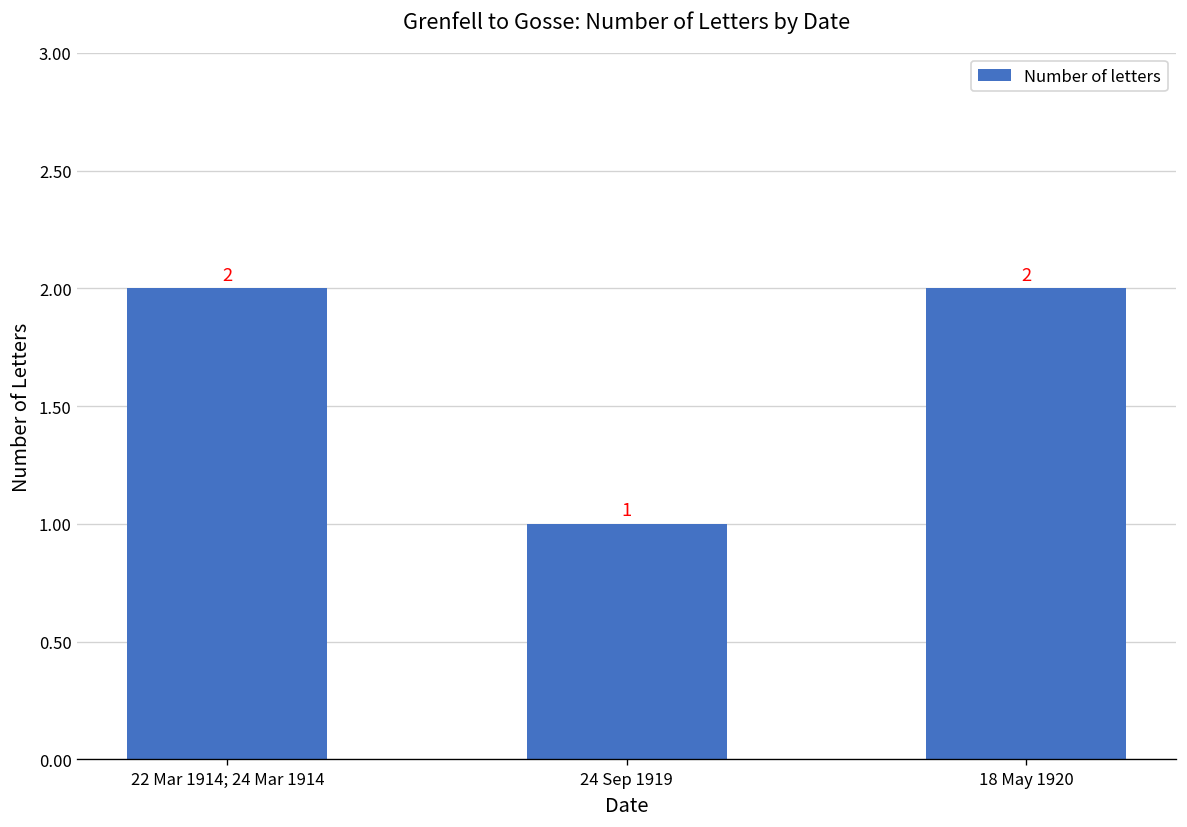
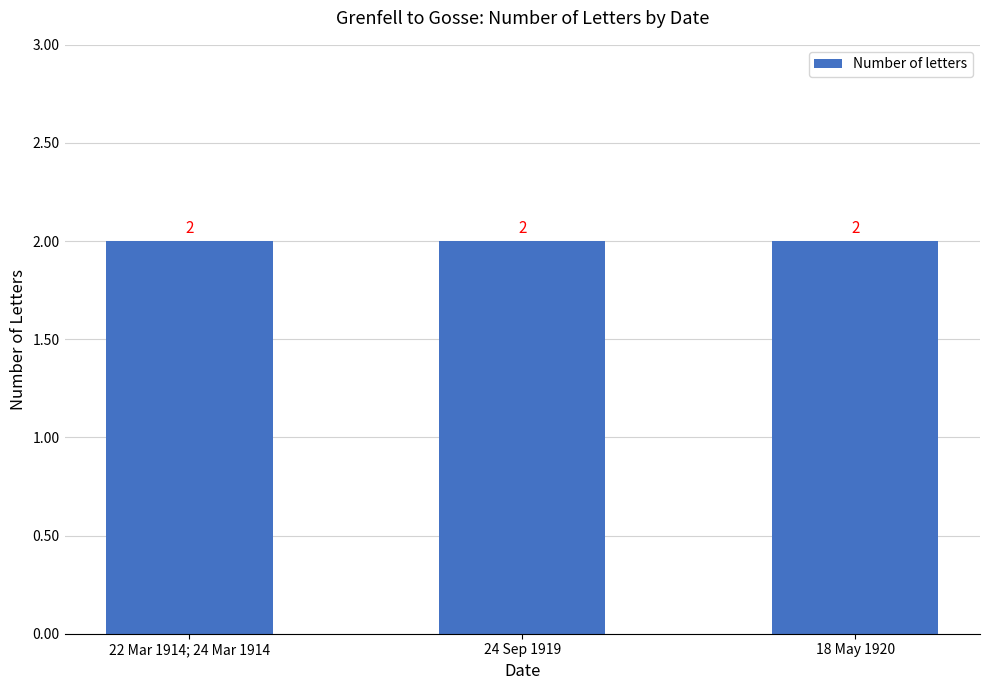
  {
    "22 Mar 1914; 24 Mar 1914": 2,
-   "24 Sep 1919": 1,
+   "24 Sep 1919": 2,
    "18 May 1920": 2
  }
